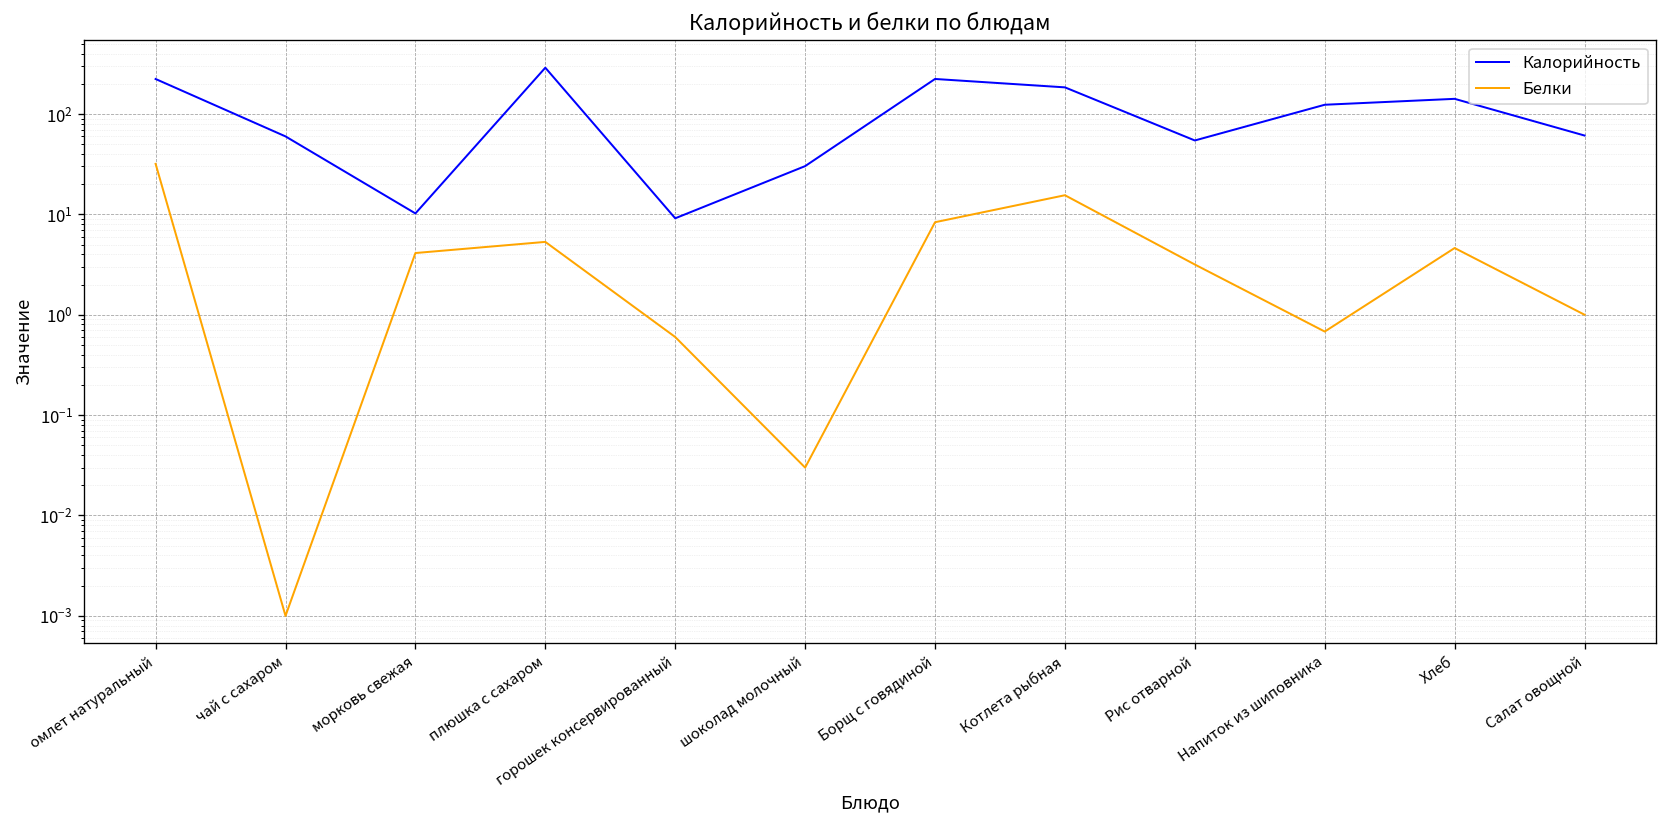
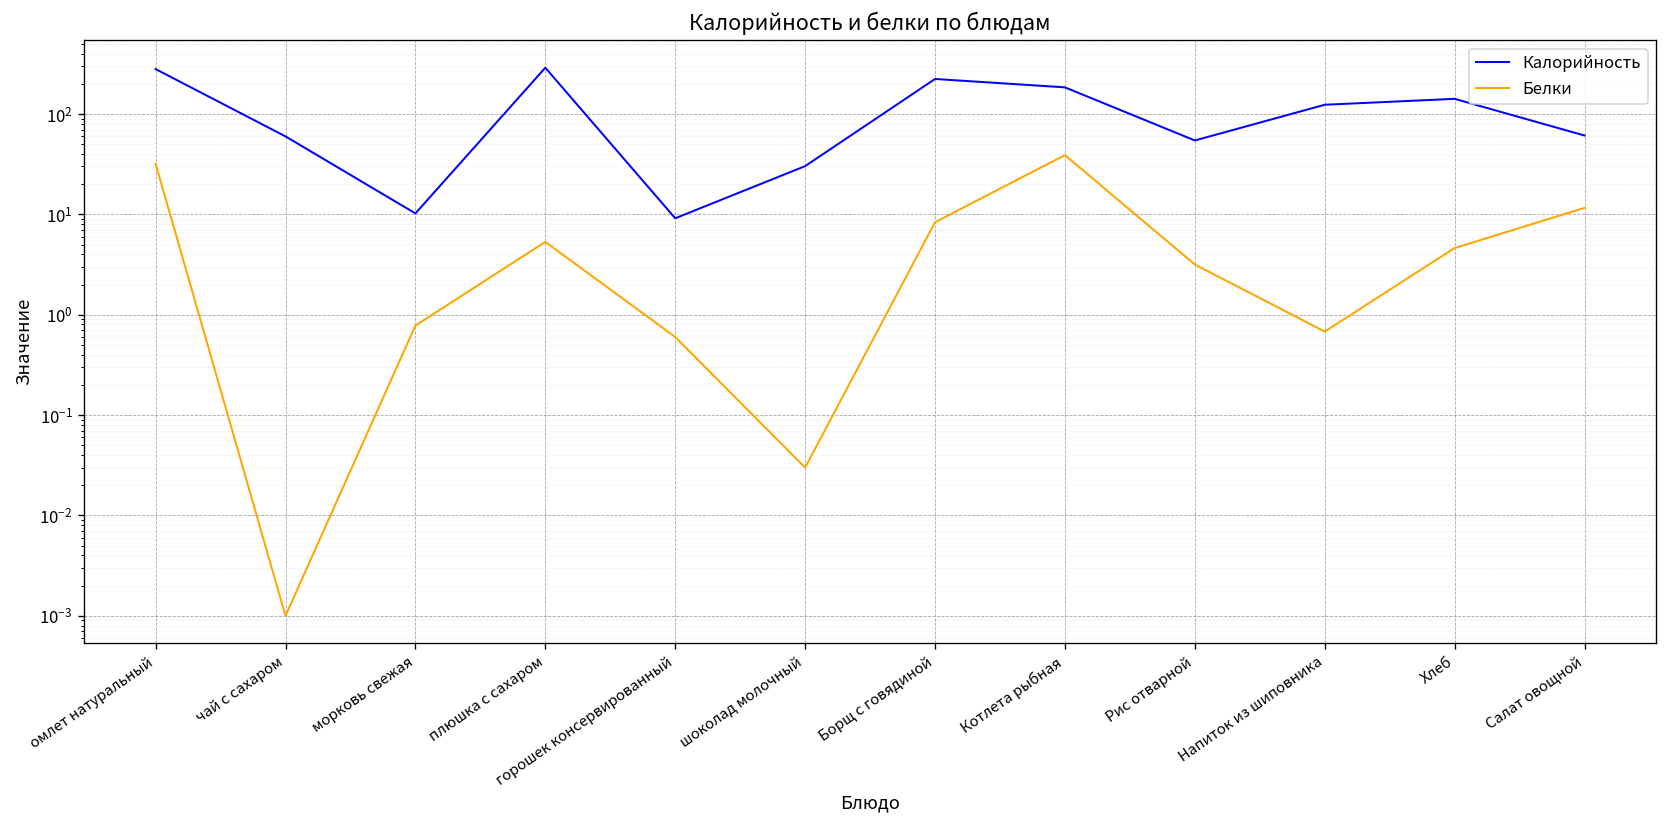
  {
    "Калорийность": {
-     "омлет натуральный": 220,
+     "омлет натуральный": 280,
      "чай с сахаром": 60,
      "морковь свежая": 10,
      "плюшка с сахаром": 290,
      "горошек консервированный": 9,
      "шоколад молочный": 30,
      "Борщ с говядиной": 220,
      "Котлета рыбная": 180,
      "Рис отварной": 50,
      "Напиток из шиповника": 120,
      "Хлеб": 140,
      "Салат овощной": 60
    },
    "Белки": {
      "омлет натуральный": 32,
      "чай с сахаром": 0.0010,
-     "морковь свежая": 4,
+     "морковь свежая": 0.8,
      "плюшка с сахаром": 5,
      "горошек консервированный": 0.6,
      "шоколад молочный": 0.030,
      "Борщ с говядиной": 8,
-     "Котлета рыбная": 16,
+     "Котлета рыбная": 40,
      "Рис отварной": 3.2,
      "Напиток из шиповника": 0.7,
      "Хлеб": 5,
-     "Салат овощной": 1.0
+     "Салат овощной": 12
    }
  }
